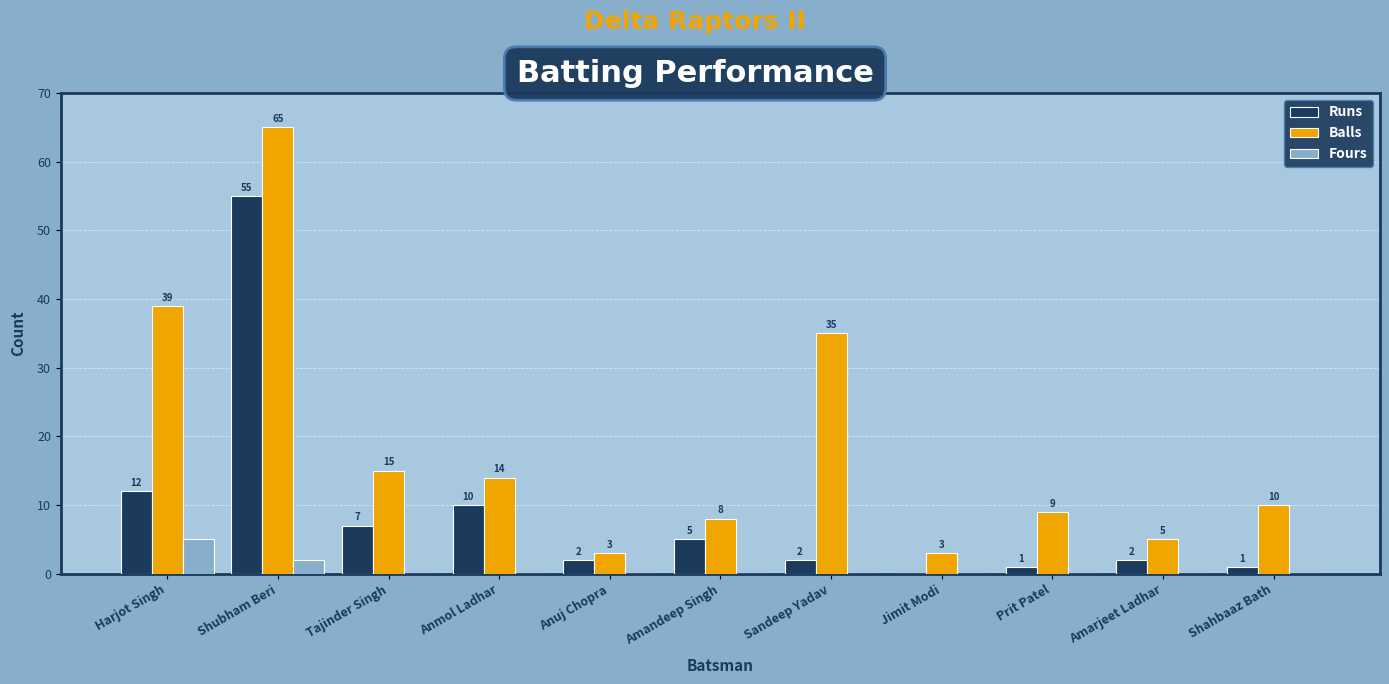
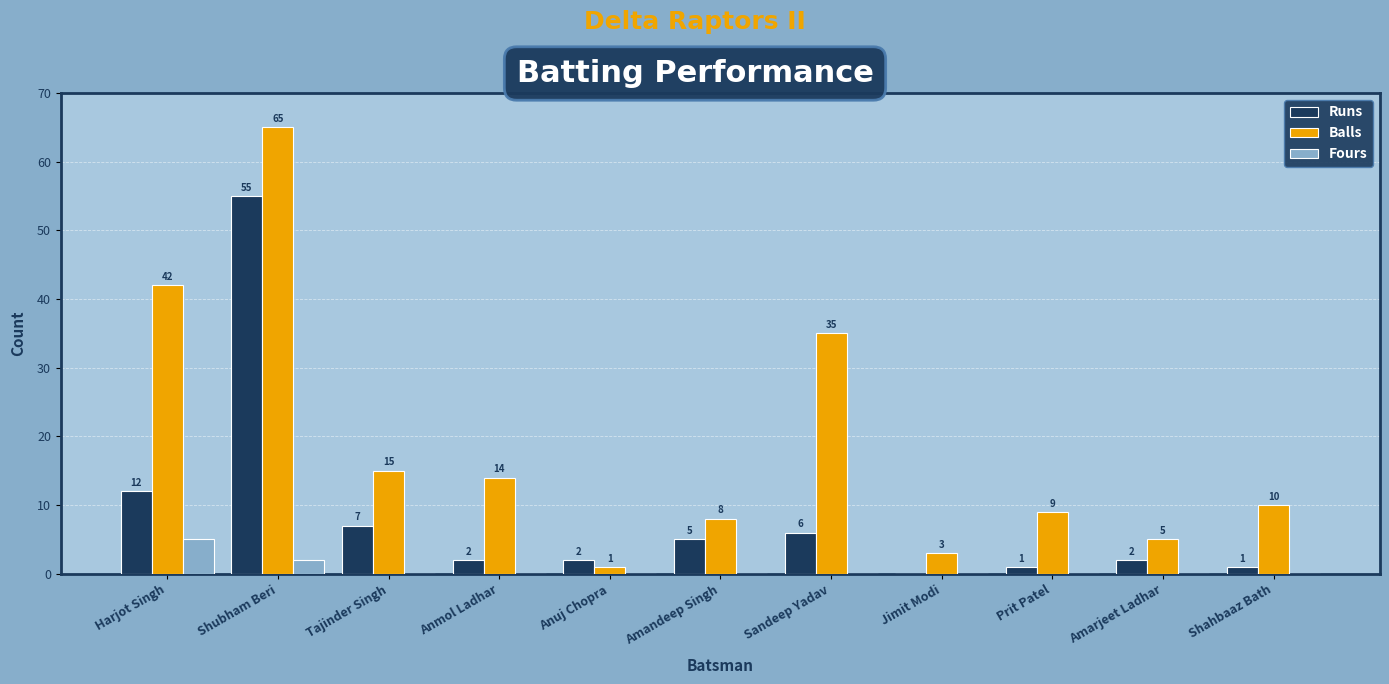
  {
    "Runs": {
      "Harjot Singh": 12,
      "Shubham Beri": 55,
      "Tajinder Singh": 7,
-     "Anmol Ladhar": 10,
+     "Anmol Ladhar": 2,
      "Anuj Chopra": 2,
      "Amandeep Singh": 5,
-     "Sandeep Yadav": 2,
+     "Sandeep Yadav": 6,
      "Prit Patel": 1,
      "Amarjeet Ladhar": 2,
      "Shahbaaz Bath": 1
    },
    "Balls": {
-     "Harjot Singh": 39,
+     "Harjot Singh": 42,
      "Shubham Beri": 65,
      "Tajinder Singh": 15,
      "Anmol Ladhar": 14,
-     "Anuj Chopra": 3,
+     "Anuj Chopra": 1,
      "Amandeep Singh": 8,
      "Sandeep Yadav": 35,
      "Jimit Modi": 3,
      "Prit Patel": 9,
      "Amarjeet Ladhar": 5,
      "Shahbaaz Bath": 10
    },
    "Fours": {
      "Harjot Singh": 5,
      "Shubham Beri": 2,
      "Tajinder Singh": 0,
      "Anmol Ladhar": 0,
      "Anuj Chopra": 0,
      "Amandeep Singh": 0,
      "Sandeep Yadav": 0,
      "Jimit Modi": 0,
      "Prit Patel": 0,
      "Amarjeet Ladhar": 0,
      "Shahbaaz Bath": 0
    }
  }
